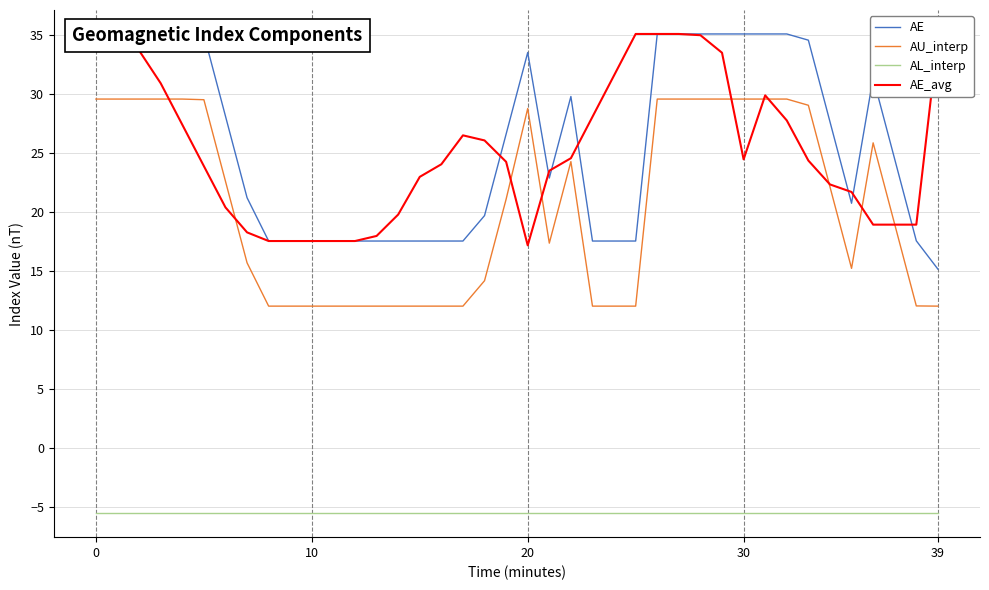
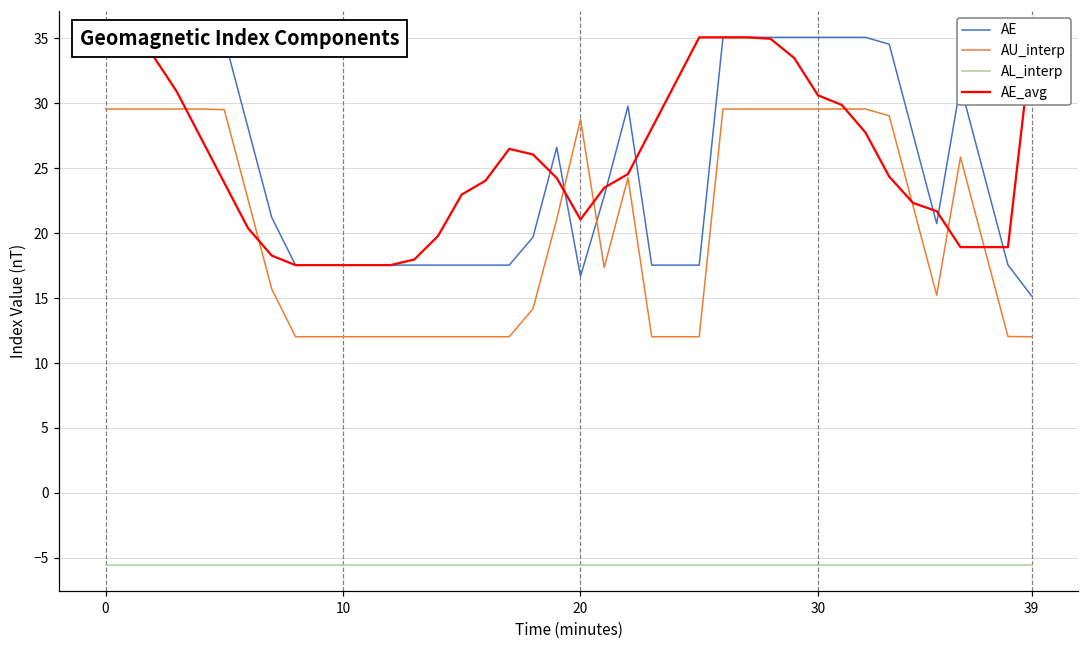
  {
    "AE": {
-     "20": 33.5,
+     "20": 16.7,
      "30": 35.1,
      "39": 15.2
    },
    "AU_interp": {
      "0": 29.6,
      "10": 12.0,
      "20": 28.8,
      "30": 29.6,
      "39": 12.0
    },
    "AL_interp": {
      "0": -5.5,
      "10": -5.5,
      "20": -5.5,
      "30": -5.5,
      "39": -5.5
    },
    "AE_avg": {
-     "20": 17.2,
-     "30": 24.5
+     "20": 21.1,
+     "30": 30.6
    }
  }
